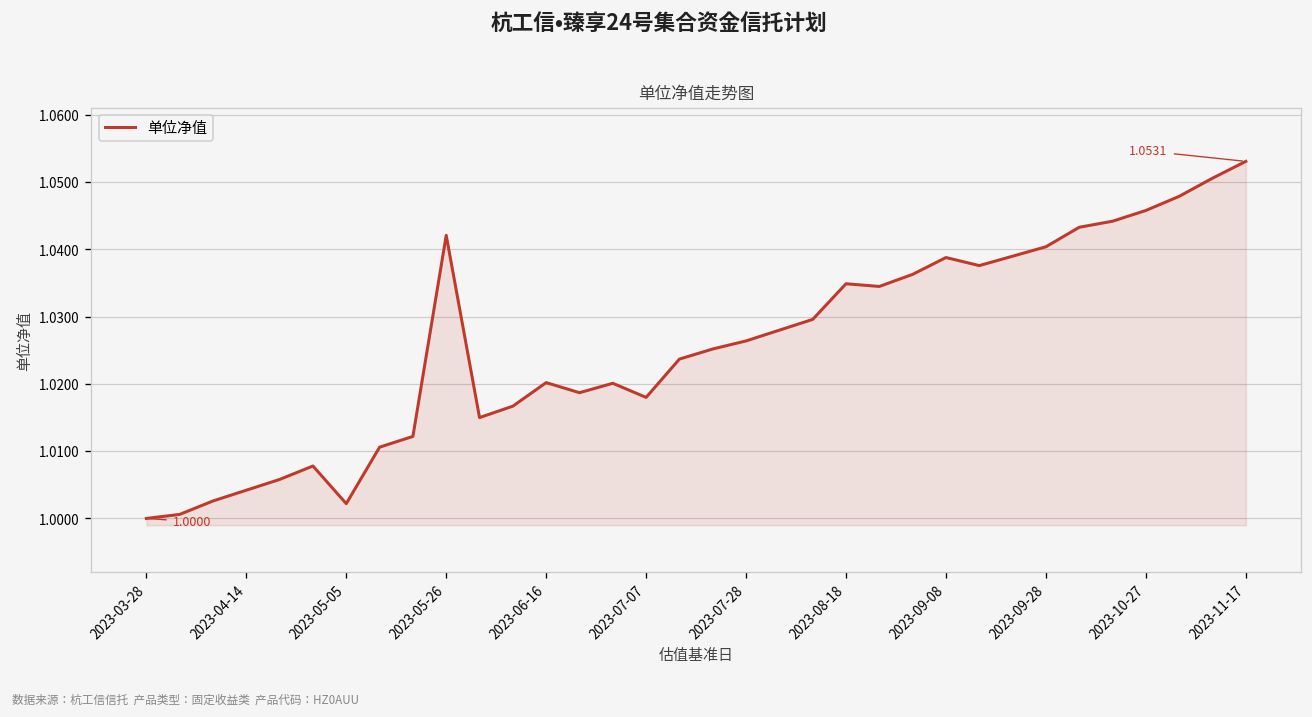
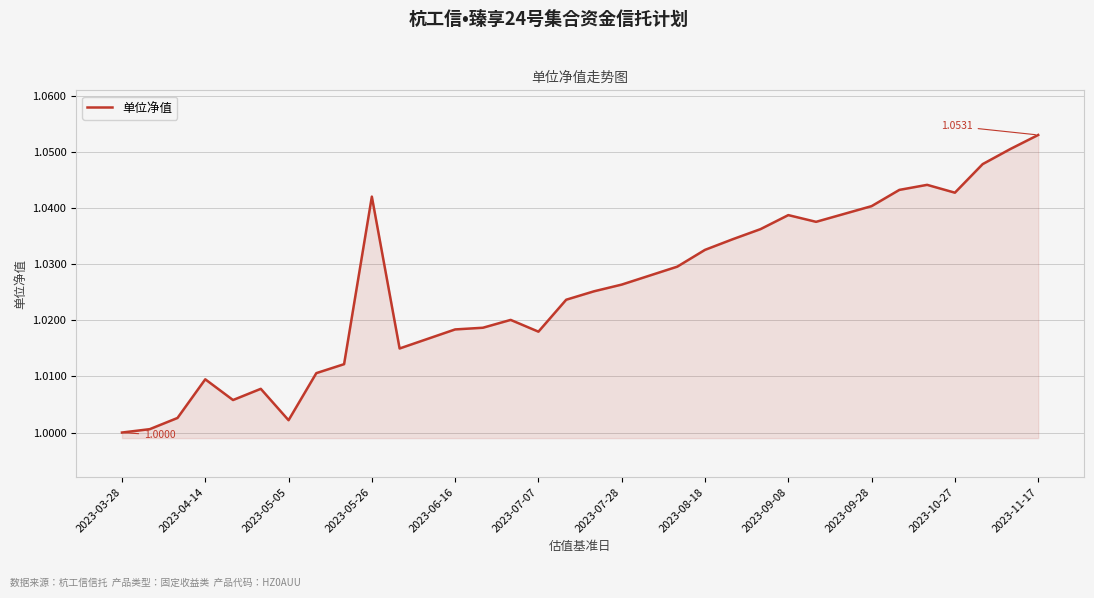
  {
    "2023-03-28": 1.000,
-   "2023-04-14": 1.004,
+   "2023-04-14": 1.010,
    "2023-05-05": 1.002,
    "2023-05-26": 1.042,
-   "2023-06-16": 1.020,
+   "2023-06-16": 1.018,
    "2023-07-07": 1.018,
    "2023-07-28": 1.026,
-   "2023-08-18": 1.035,
+   "2023-08-18": 1.033,
    "2023-09-08": 1.039,
    "2023-09-28": 1.040,
-   "2023-10-27": 1.046
+   "2023-10-27": 1.043
  }
